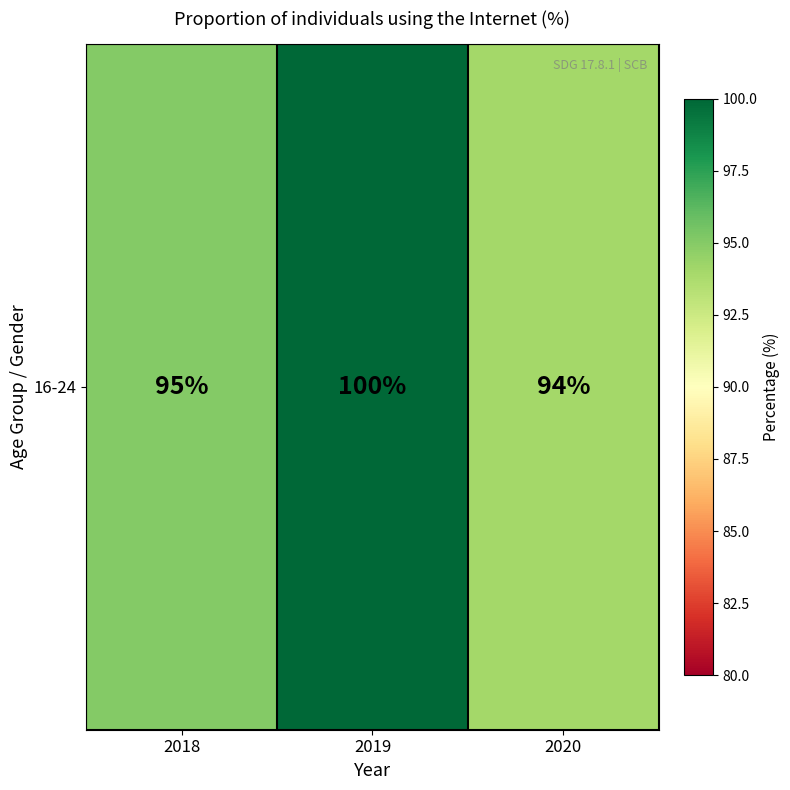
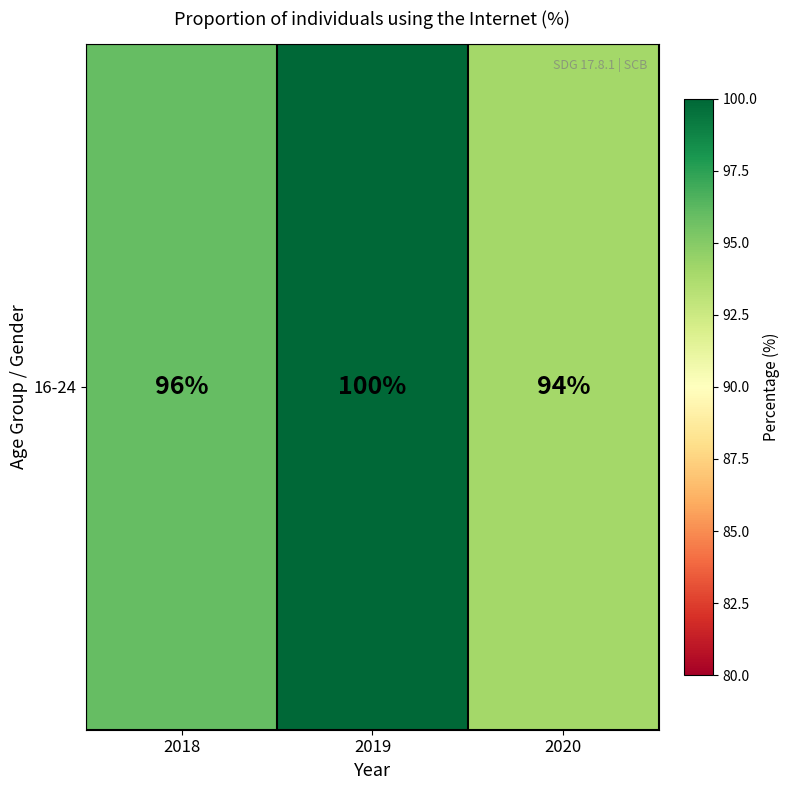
  {
    "16-24": {
-     "2018": "95%",
+     "2018": "96%",
      "2019": "100%"
    }
  }
